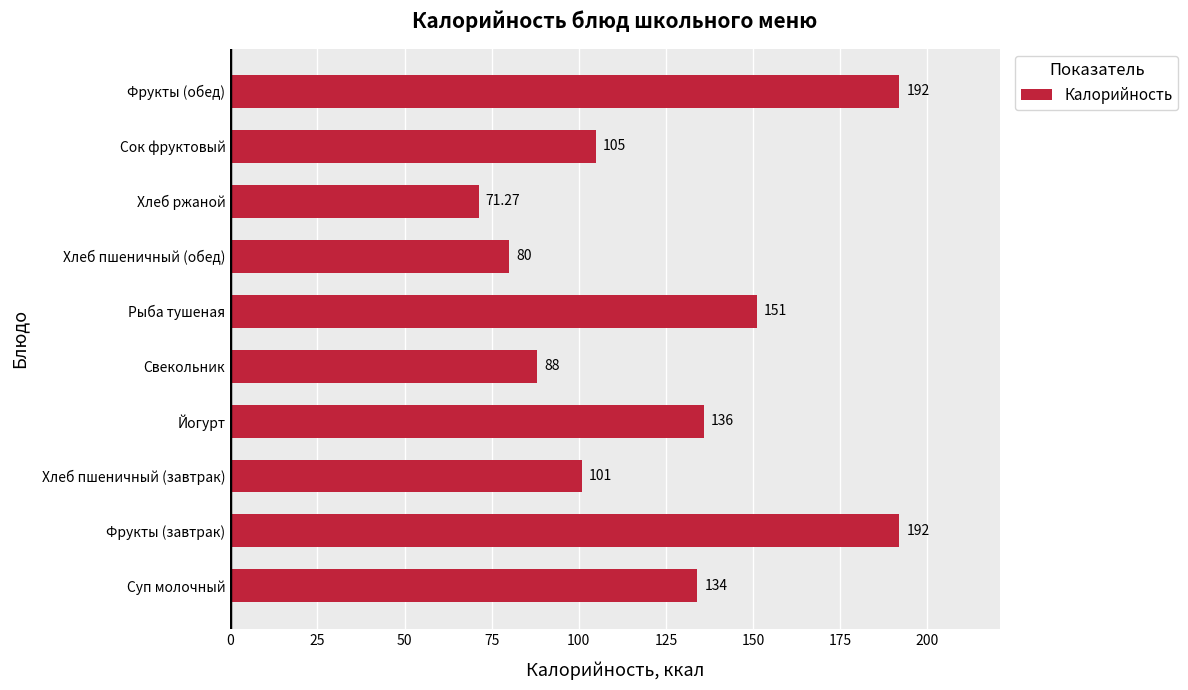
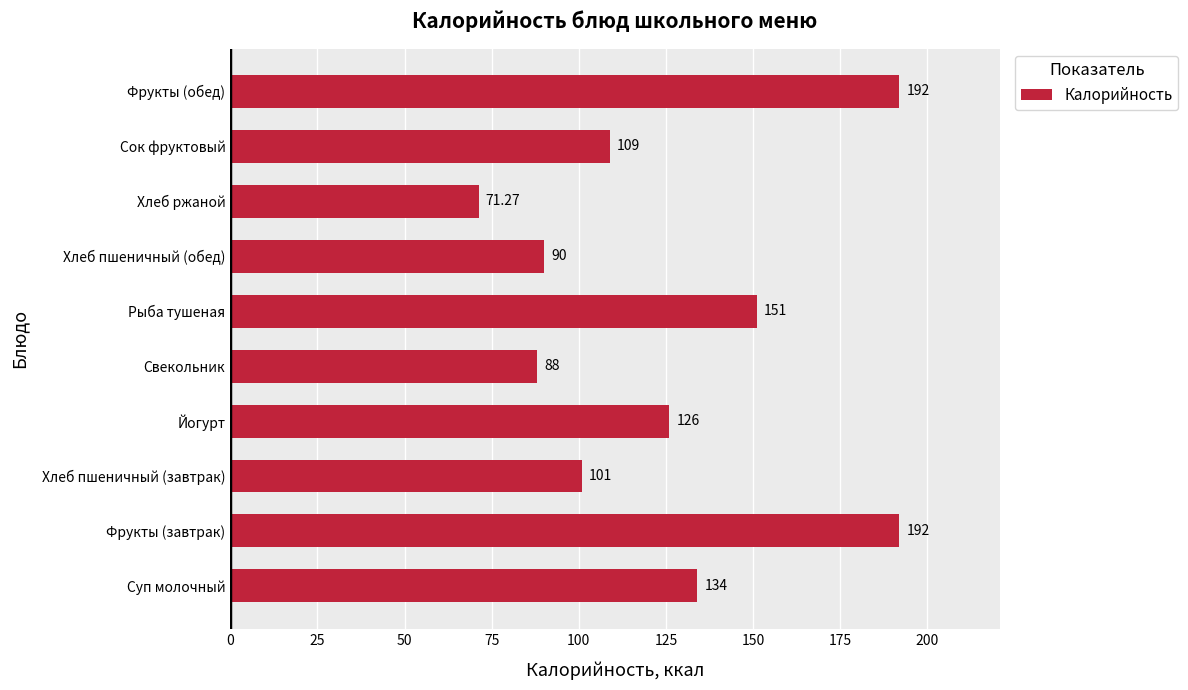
  {
    "Фрукты (обед)": 192,
-   "Сок фруктовый": 105,
+   "Сок фруктовый": 109,
    "Хлеб ржаной": 71.27,
-   "Хлеб пшеничный (обед)": 80,
+   "Хлеб пшеничный (обед)": 90,
    "Рыба тушеная": 151,
    "Свекольник": 88,
-   "Йогурт": 136,
+   "Йогурт": 126,
    "Хлеб пшеничный (завтрак)": 101,
    "Фрукты (завтрак)": 192,
    "Суп молочный": 134
  }
